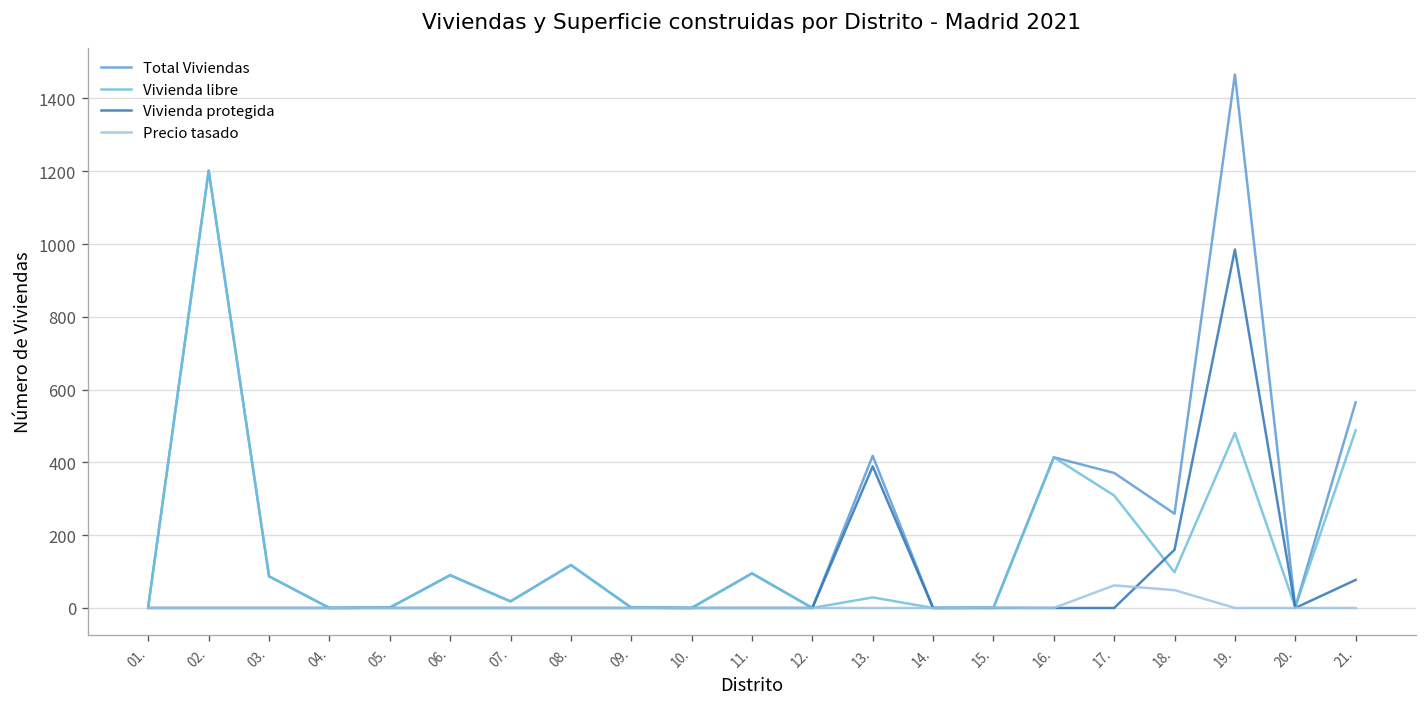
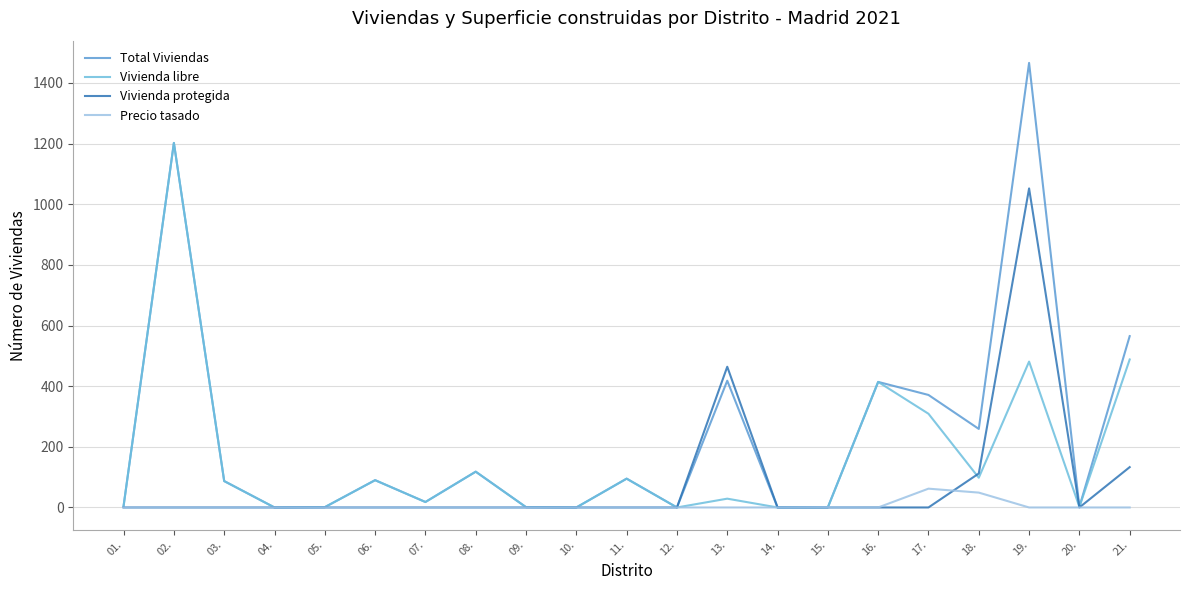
  {
    "Vivienda protegida": {
-     "13.": 390,
+     "13.": 460,
      "17.": 0,
-     "18.": 160,
-     "19.": 990,
-     "21.": 80
+     "18.": 110,
+     "19.": 1050,
+     "21.": 130
    }
  }
